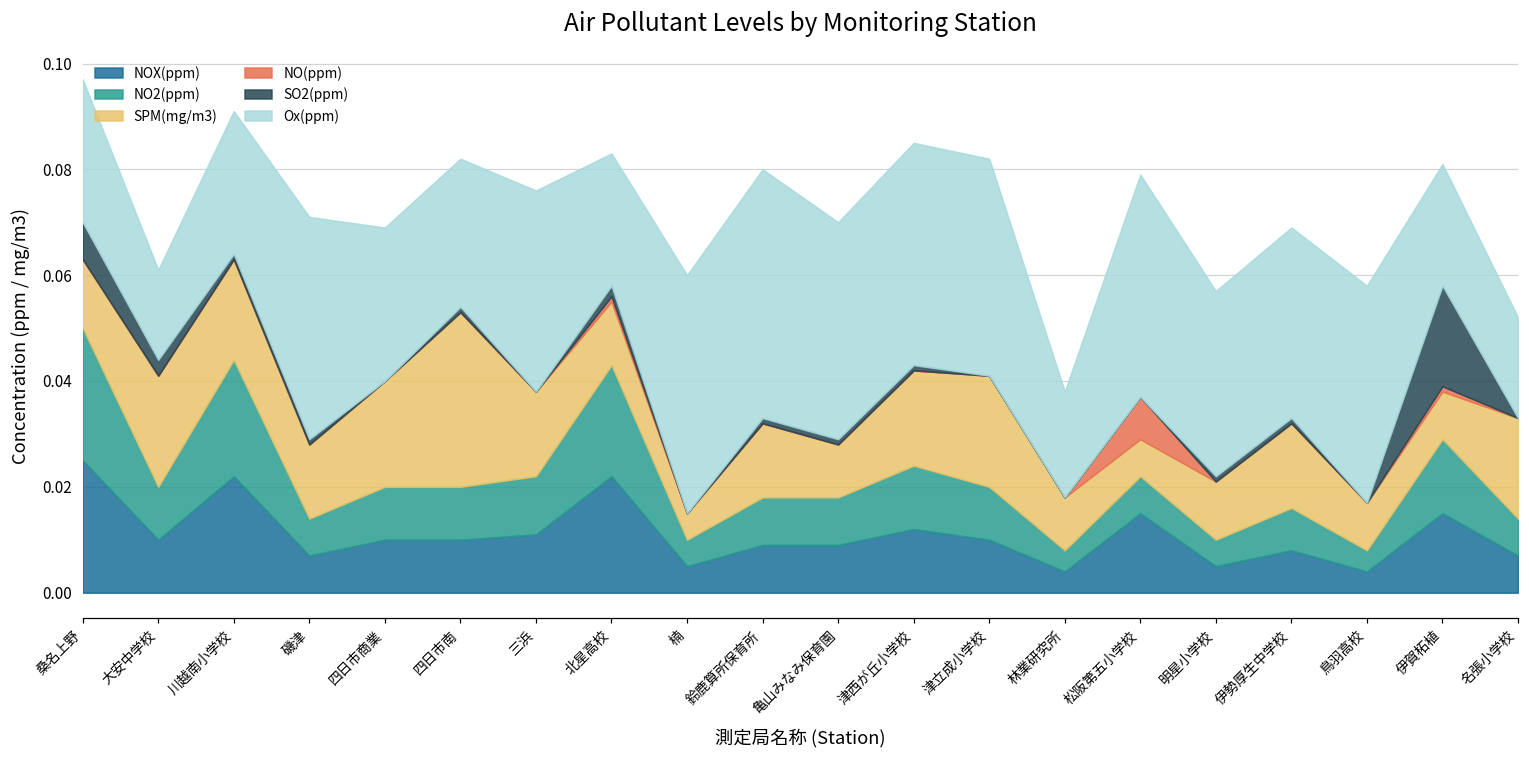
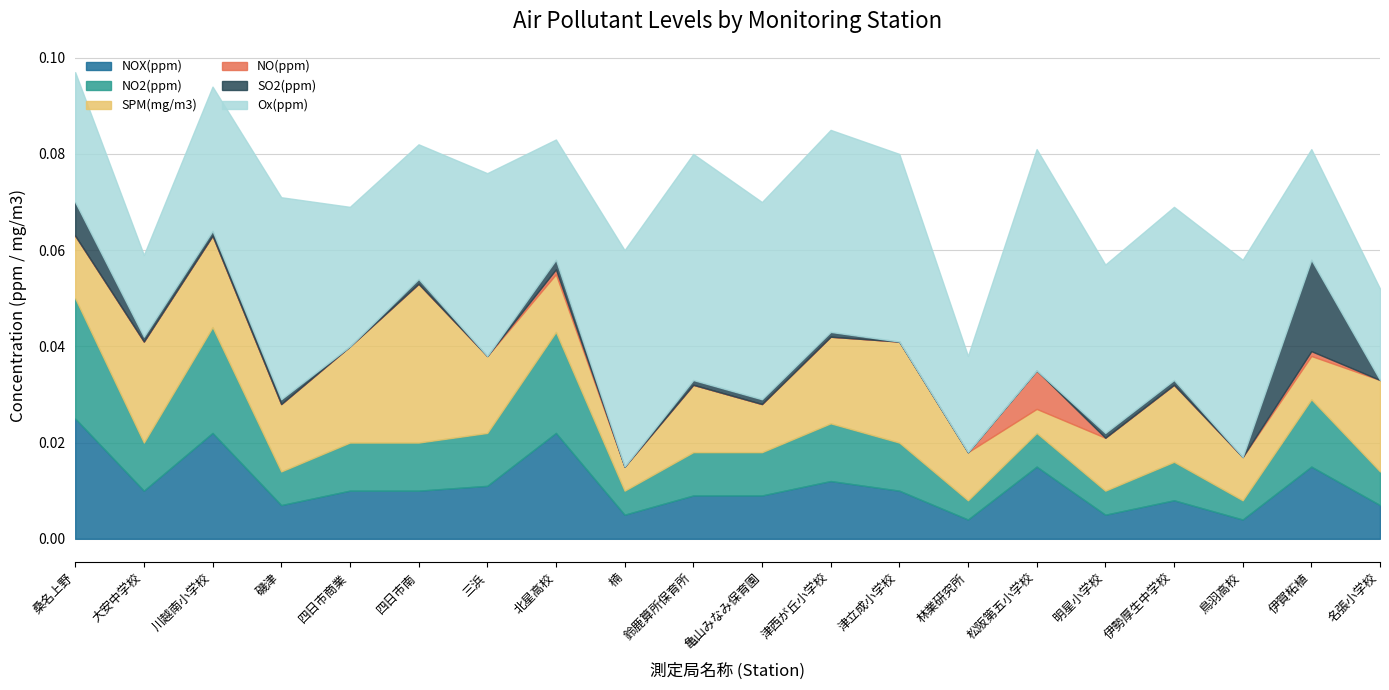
  {
    "SPM(mg/m3)": {
      "北星高校": 0.012,
-     "松阪第五小学校": 0.007,
+     "松阪第五小学校": 0.005,
      "伊賀柘植": 0.009
    },
    "NO(ppm)": {
      "北星高校": 0.001,
      "伊賀柘植": 0.001
    },
    "SO2(ppm)": {
      "桑名上野": 0.007,
-     "大安中学校": 0.003,
+     "大安中学校": 0.001,
      "川越南小学校": 0.001,
      "磯津": 0.001,
      "四日市南": 0.001,
      "北星高校": 0.002,
      "鈴鹿算所保育所": 0.001,
      "亀山みなみ保育園": 0.001,
      "津西が丘小学校": 0.001,
      "明星小学校": 0.001,
      "伊勢厚生中学校": 0.001,
      "伊賀柘植": 0.019
    },
    "Ox(ppm)": {
      "桑名上野": 0.027,
      "大安中学校": 0.017,
-     "川越南小学校": 0.027,
+     "川越南小学校": 0.030,
      "磯津": 0.042,
      "四日市商業": 0.029,
      "四日市南": 0.028,
      "三浜": 0.038,
      "北星高校": 0.025,
      "楠": 0.045,
      "鈴鹿算所保育所": 0.047,
      "亀山みなみ保育園": 0.041,
      "津西が丘小学校": 0.042,
-     "津立成小学校": 0.041,
+     "津立成小学校": 0.039,
      "林業研究所": 0.020,
-     "松阪第五小学校": 0.042,
+     "松阪第五小学校": 0.046,
      "明星小学校": 0.035,
      "伊勢厚生中学校": 0.036,
      "鳥羽高校": 0.041,
      "伊賀柘植": 0.023,
      "名張小学校": 0.019
    }
  }
